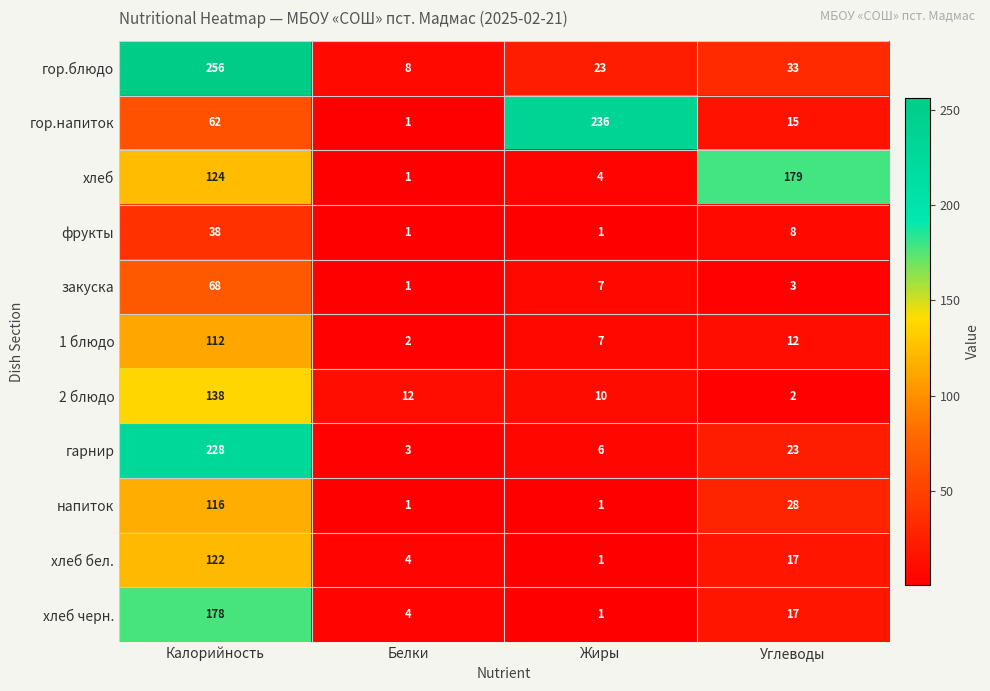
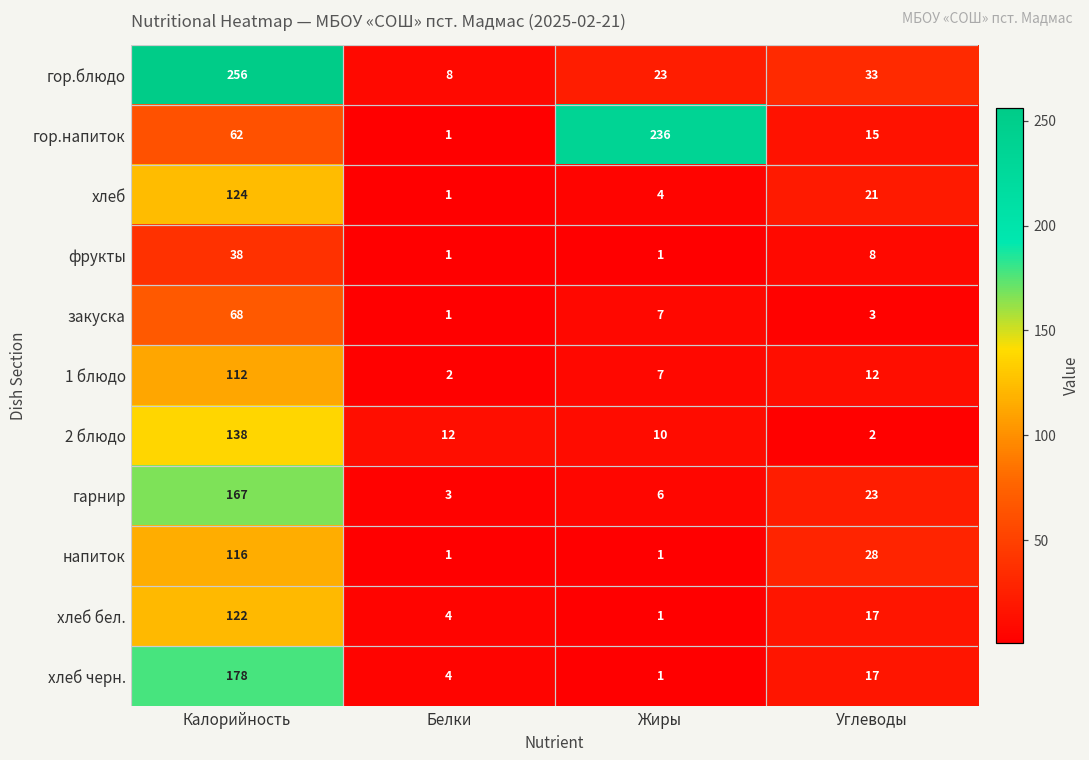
  {
    "гор.блюдо": {
      "Калорийность": 256,
      "Белки": 8,
      "Жиры": 23,
      "Углеводы": 33
    },
    "гор.напиток": {
      "Калорийность": 62,
      "Белки": 1,
      "Жиры": 236,
      "Углеводы": 15
    },
    "хлеб": {
      "Калорийность": 124,
      "Белки": 1,
      "Жиры": 4,
-     "Углеводы": 179
+     "Углеводы": 21
    },
    "фрукты": {
      "Калорийность": 38,
      "Белки": 1,
      "Жиры": 1,
      "Углеводы": 8
    },
    "закуска": {
      "Калорийность": 68,
      "Белки": 1,
      "Жиры": 7,
      "Углеводы": 3
    },
    "1 блюдо": {
      "Калорийность": 112,
      "Белки": 2,
      "Жиры": 7,
      "Углеводы": 12
    },
    "2 блюдо": {
      "Калорийность": 138,
      "Белки": 12,
      "Жиры": 10,
      "Углеводы": 2
    },
    "гарнир": {
-     "Калорийность": 228,
+     "Калорийность": 167,
      "Белки": 3,
      "Жиры": 6,
      "Углеводы": 23
    },
    "напиток": {
      "Калорийность": 116,
      "Белки": 1,
      "Жиры": 1,
      "Углеводы": 28
    },
    "хлеб бел.": {
      "Калорийность": 122,
      "Белки": 4,
      "Жиры": 1,
      "Углеводы": 17
    },
    "хлеб черн.": {
      "Калорийность": 178,
      "Белки": 4,
      "Жиры": 1,
      "Углеводы": 17
    }
  }
